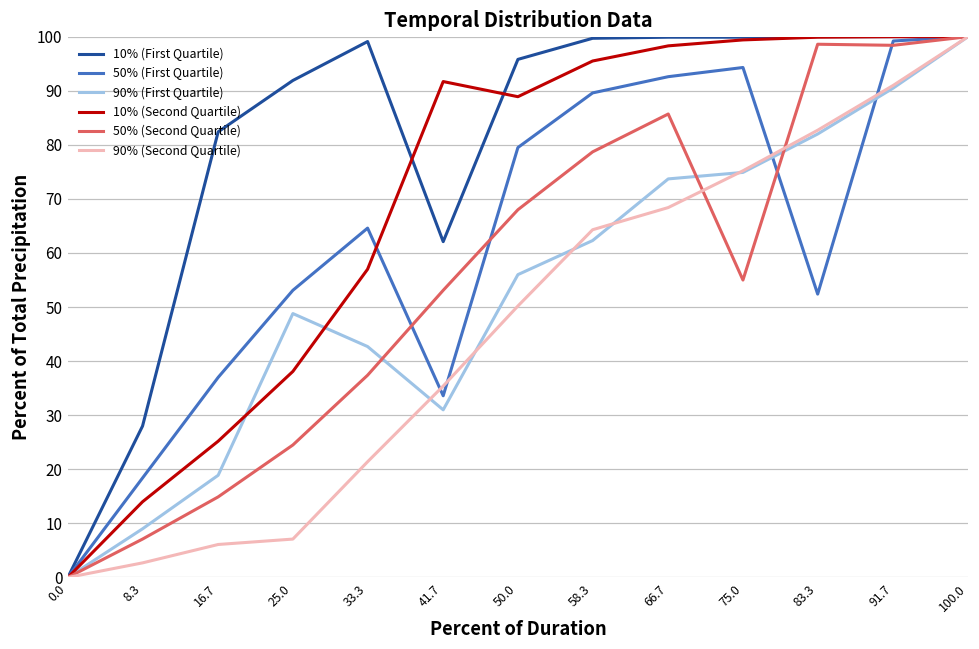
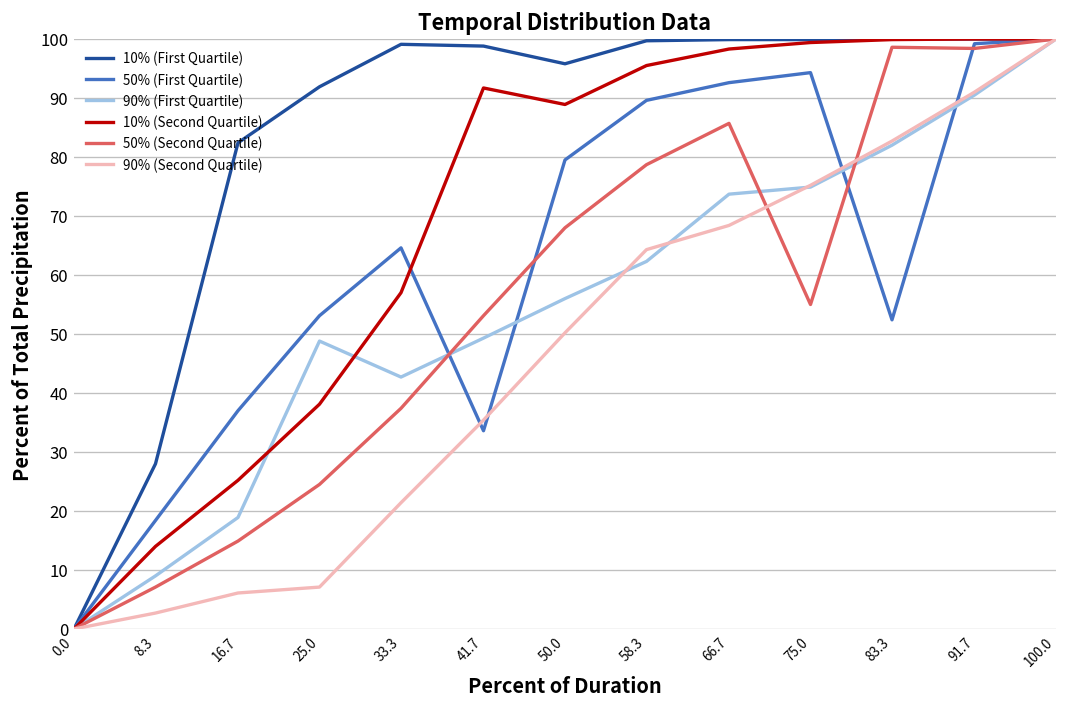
  {
    "10% (First Quartile)": {
      "8.3": 28,
      "16.7": 82,
      "25.0": 92,
      "33.3": 99,
-     "41.7": 62,
+     "41.7": 99,
      "50.0": 96,
      "58.3": 100,
      "66.7": 100
    },
    "50% (First Quartile)": {
      "8.3": 18,
      "16.7": 37,
      "25.0": 53,
      "33.3": 65,
      "41.7": 34,
      "50.0": 80,
      "58.3": 90,
      "66.7": 93,
      "75.0": 94,
      "83.3": 52,
      "91.7": 99
    },
    "90% (First Quartile)": {
      "8.3": 9,
      "16.7": 19,
      "25.0": 49,
      "33.3": 43,
-     "41.7": 31,
+     "41.7": 49,
      "50.0": 56,
      "58.3": 62,
      "66.7": 74,
      "83.3": 82
    },
    "10% (Second Quartile)": {
      "8.3": 14,
      "16.7": 25,
      "25.0": 38,
      "33.3": 57,
      "41.7": 92,
      "50.0": 89,
      "58.3": 96,
      "66.7": 98
    },
    "50% (Second Quartile)": {
      "8.3": 7,
      "16.7": 15,
      "25.0": 25,
      "33.3": 37,
      "41.7": 53,
      "50.0": 68,
      "58.3": 79,
      "66.7": 86,
      "75.0": 55,
      "83.3": 99,
      "91.7": 98
    },
    "90% (Second Quartile)": {
      "8.3": 3,
      "16.7": 6,
      "25.0": 7,
      "33.3": 21,
      "41.7": 35,
      "50.0": 50,
      "58.3": 64,
      "66.7": 68,
      "83.3": 83
    }
  }
